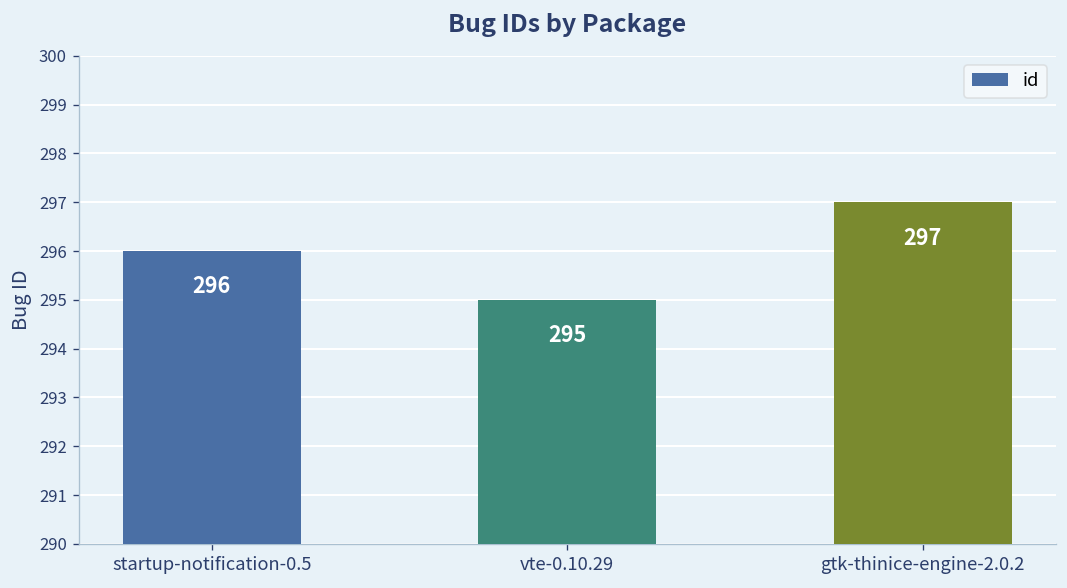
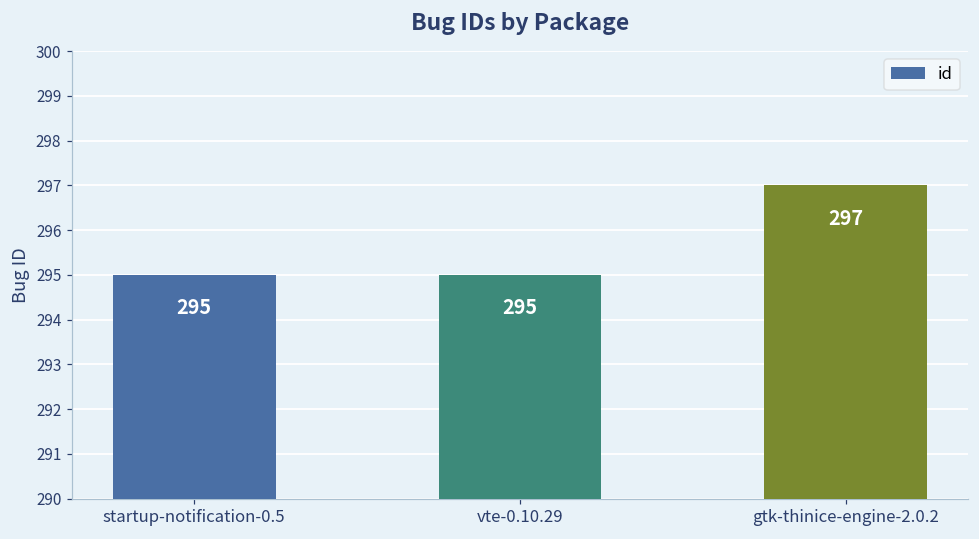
  {
-   "startup-notification-0.5": 296,
+   "startup-notification-0.5": 295,
    "vte-0.10.29": 295,
    "gtk-thinice-engine-2.0.2": 297
  }
